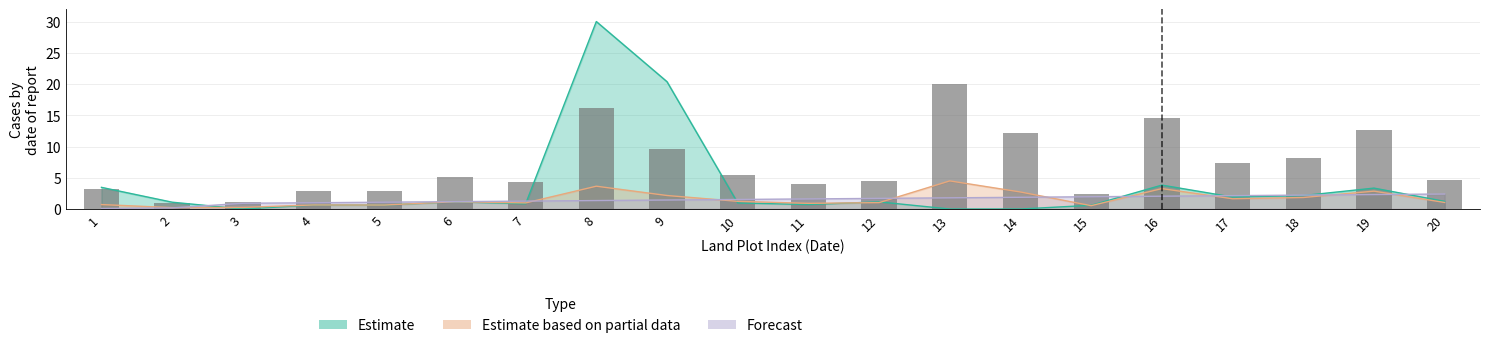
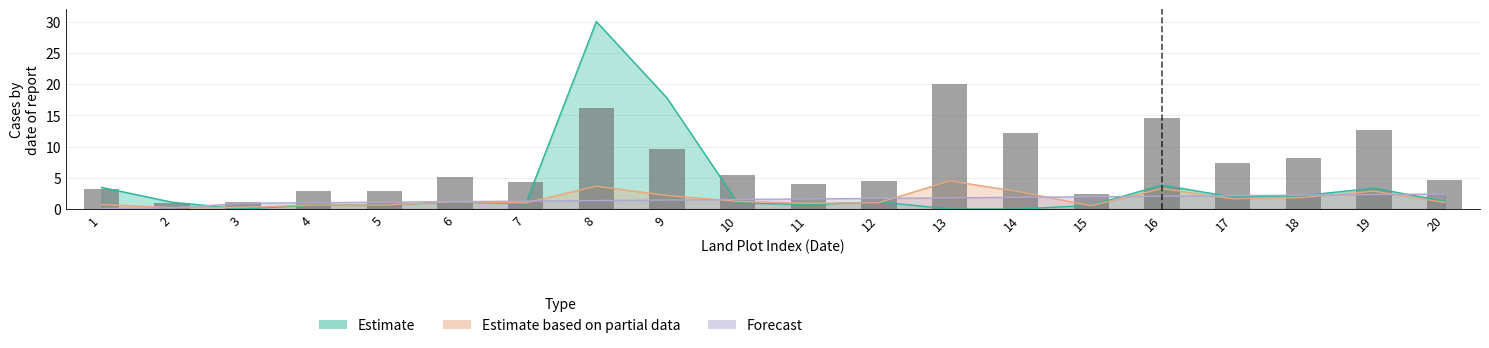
  {
    "Estimate": {
      "1": 3,
      "2": 1,
      "8": 30,
-     "9": 20,
+     "9": 18,
      "13": 0,
      "14": 0,
      "16": 4,
      "19": 3
    }
  }
